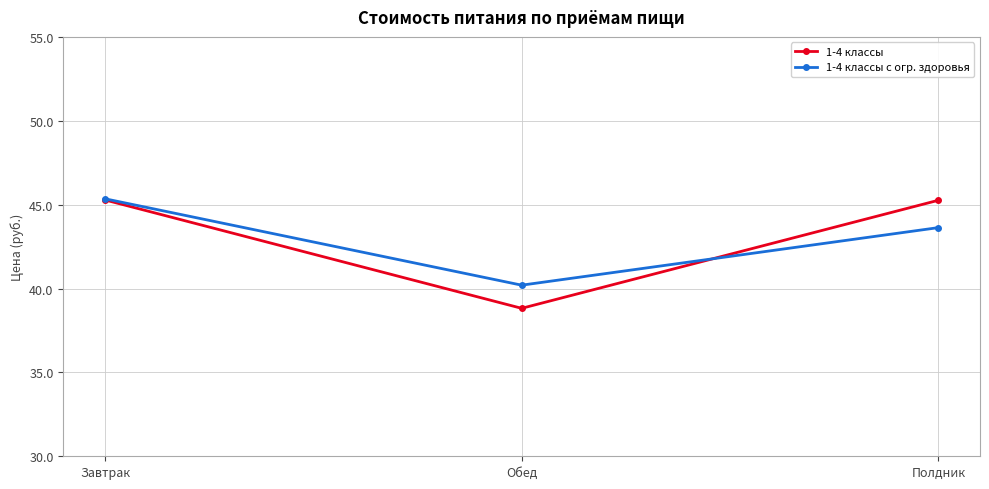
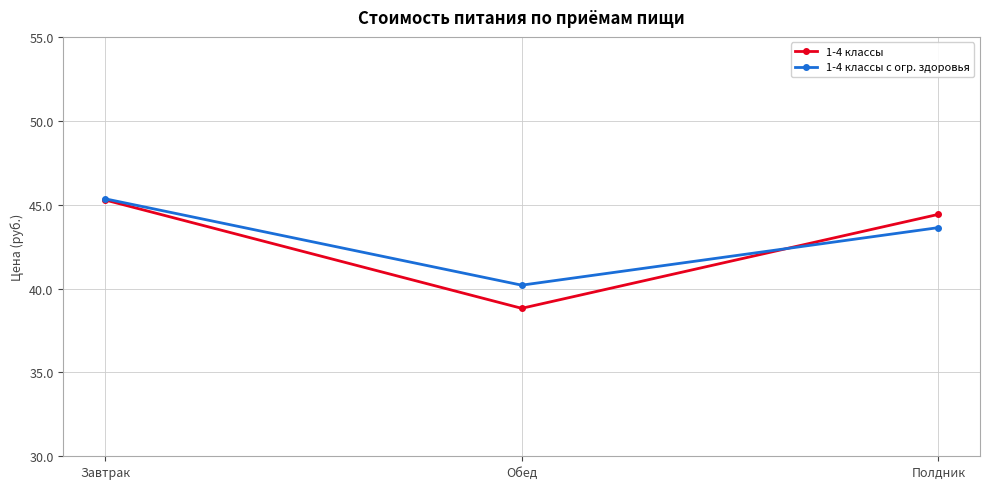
  {
    "1-4 классы": {
      "Обед": 38.8,
-     "Полдник": 45.3
+     "Полдник": 44.4
    },
    "1-4 классы с огр. здоровья": {
      "Обед": 40.2,
      "Полдник": 43.6
    }
  }
